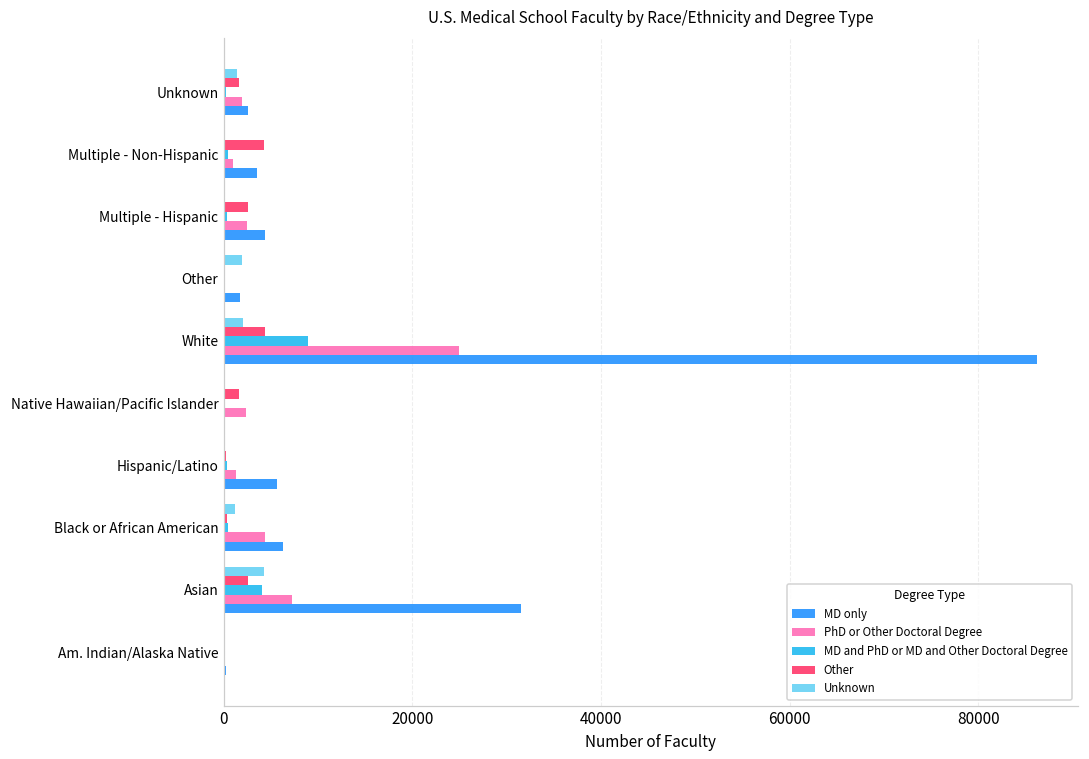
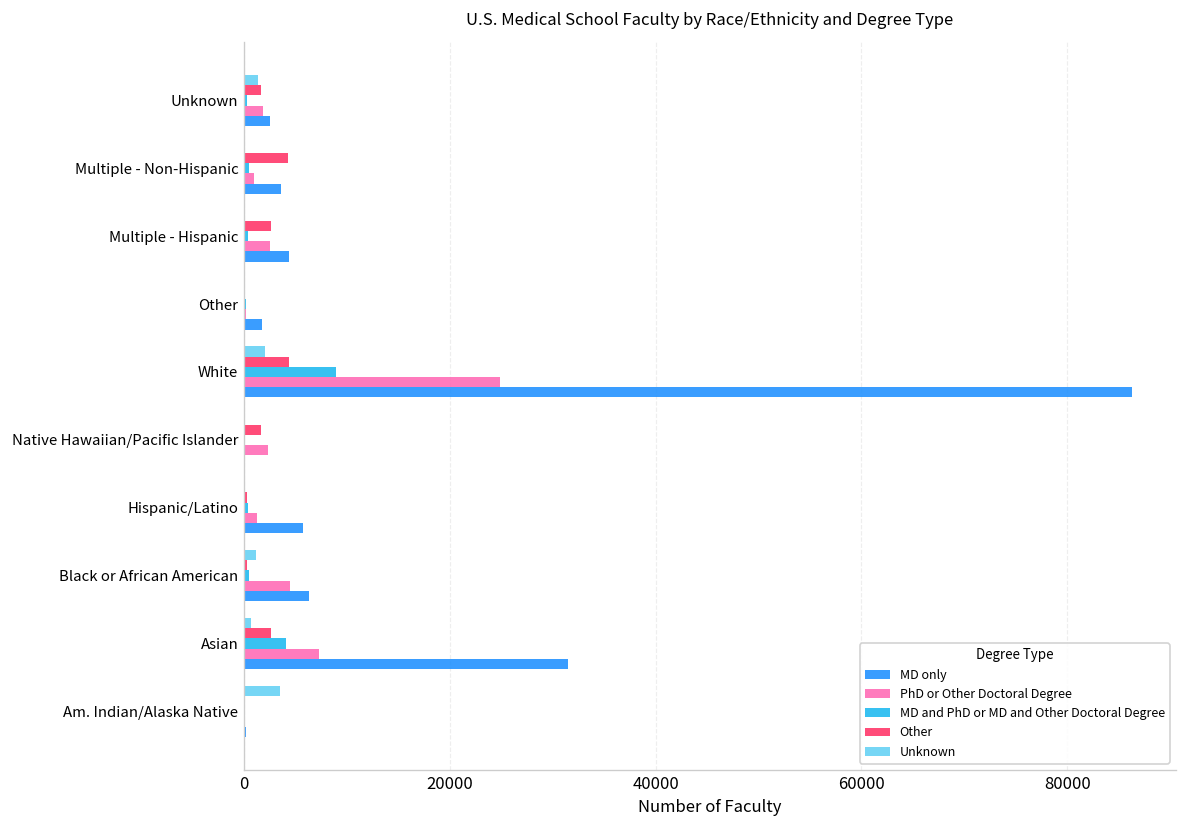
  {
    "PhD or Other Doctoral Degree": {
      "Unknown": 2000,
      "Multiple - Non-Hispanic": 1000,
      "Multiple - Hispanic": 2000,
      "White": 25000,
      "Native Hawaiian/Pacific Islander": 2000,
      "Hispanic/Latino": 1000,
      "Black or African American": 4000,
      "Asian": 7000
    },
    "Other": {
      "Unknown": 2000,
      "Multiple - Non-Hispanic": 4000,
      "Multiple - Hispanic": 3000,
      "White": 4000,
      "Native Hawaiian/Pacific Islander": 2000,
      "Black or African American": 0,
      "Asian": 3000
    },
    "Unknown": {
      "Unknown": 1000,
-     "Other": 2000,
+     "Other": 0,
      "White": 2000,
      "Black or African American": 1000,
-     "Asian": 4000,
-     "Am. Indian/Alaska Native": 0
+     "Asian": 1000,
+     "Am. Indian/Alaska Native": 3000
    }
  }
